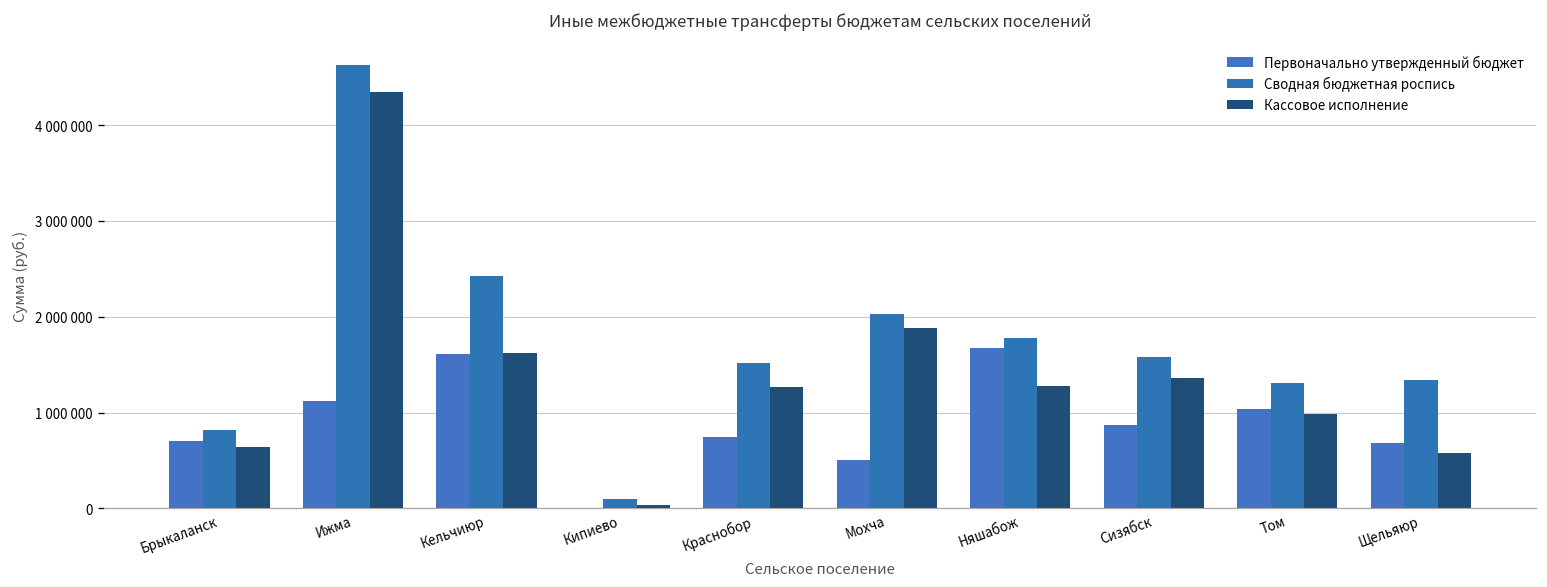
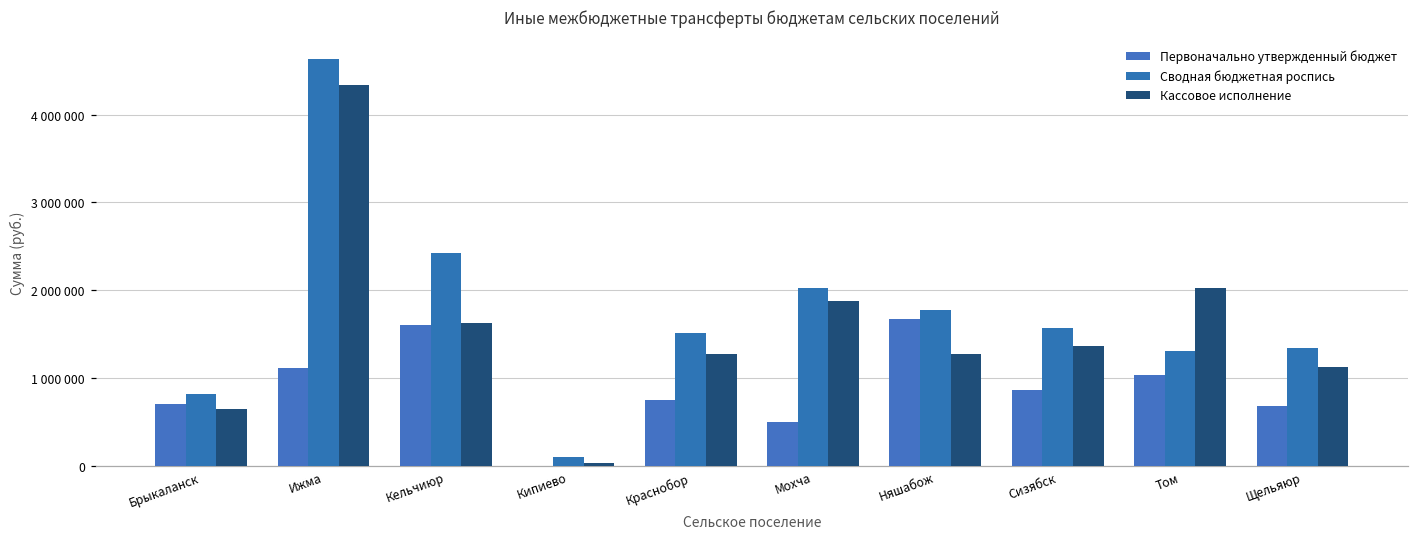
  {
    "Кассовое исполнение": {
      "Брыкаланск": 600000,
      "Ижма": 4300000,
      "Кельчиюр": 1600000,
      "Кипиево": 0,
      "Краснобор": 1300000,
      "Мохча": 1900000,
      "Няшабож": 1300000,
      "Сизябск": 1400000,
-     "Том": 1000000,
-     "Щельяюр": 600000
+     "Том": 2000000,
+     "Щельяюр": 1100000
    }
  }
